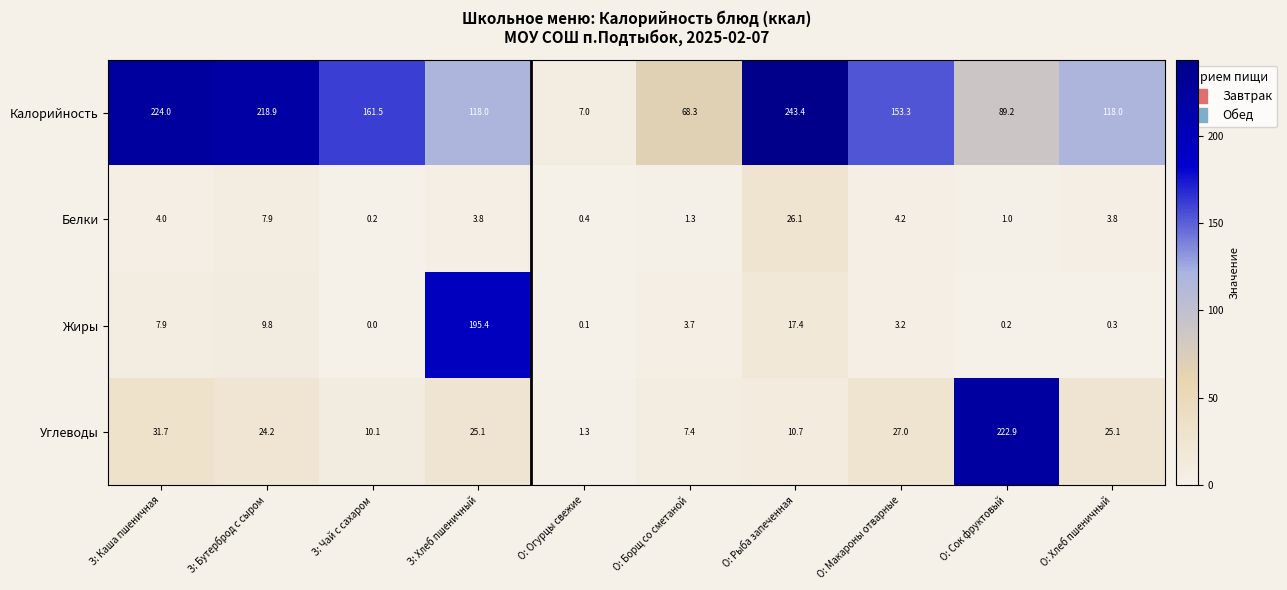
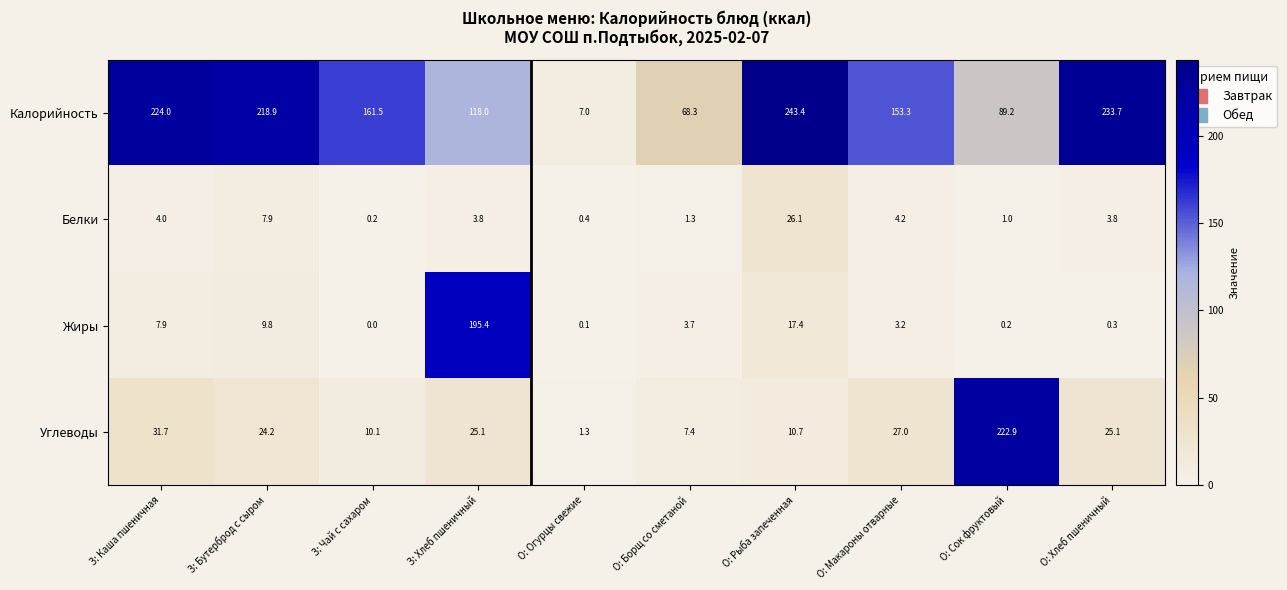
  {
    "Калорийность": {
      "З: Каша пшеничная": 224.0,
      "З: Бутерброд с сыром": 218.9,
      "З: Чай с сахаром": 161.5,
      "З: Хлеб пшеничный": 118.0,
      "О: Огурцы свежие": 7.0,
      "О: Борщ со сметаной": 68.3,
      "О: Рыба запеченная": 243.4,
      "О: Макароны отварные": 153.3,
      "О: Сок фруктовый": 89.2,
-     "О: Хлеб пшеничный": 118.0
+     "О: Хлеб пшеничный": 233.7
    },
    "Белки": {
      "З: Каша пшеничная": 4.0,
      "З: Бутерброд с сыром": 7.9,
      "З: Чай с сахаром": 0.2,
      "З: Хлеб пшеничный": 3.8,
      "О: Огурцы свежие": 0.4,
      "О: Борщ со сметаной": 1.3,
      "О: Рыба запеченная": 26.1,
      "О: Макароны отварные": 4.2,
      "О: Сок фруктовый": 1.0,
      "О: Хлеб пшеничный": 3.8
    },
    "Жиры": {
      "З: Каша пшеничная": 7.9,
      "З: Бутерброд с сыром": 9.8,
      "З: Чай с сахаром": 0.0,
      "З: Хлеб пшеничный": 195.4,
      "О: Огурцы свежие": 0.1,
      "О: Борщ со сметаной": 3.7,
      "О: Рыба запеченная": 17.4,
      "О: Макароны отварные": 3.2,
      "О: Сок фруктовый": 0.2,
      "О: Хлеб пшеничный": 0.3
    },
    "Углеводы": {
      "З: Каша пшеничная": 31.7,
      "З: Бутерброд с сыром": 24.2,
      "З: Чай с сахаром": 10.1,
      "З: Хлеб пшеничный": 25.1,
      "О: Огурцы свежие": 1.3,
      "О: Борщ со сметаной": 7.4,
      "О: Рыба запеченная": 10.7,
      "О: Макароны отварные": 27.0,
      "О: Сок фруктовый": 222.9,
      "О: Хлеб пшеничный": 25.1
    }
  }
